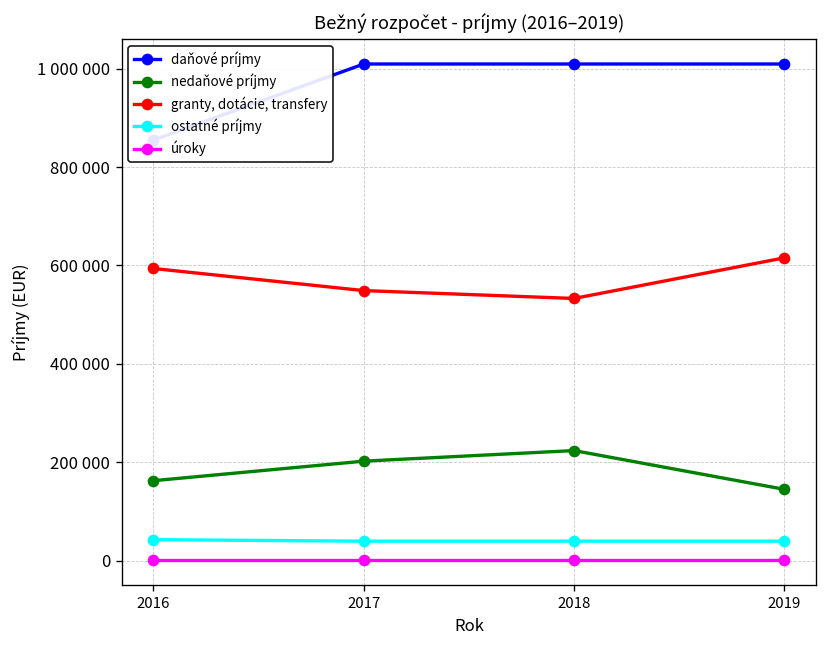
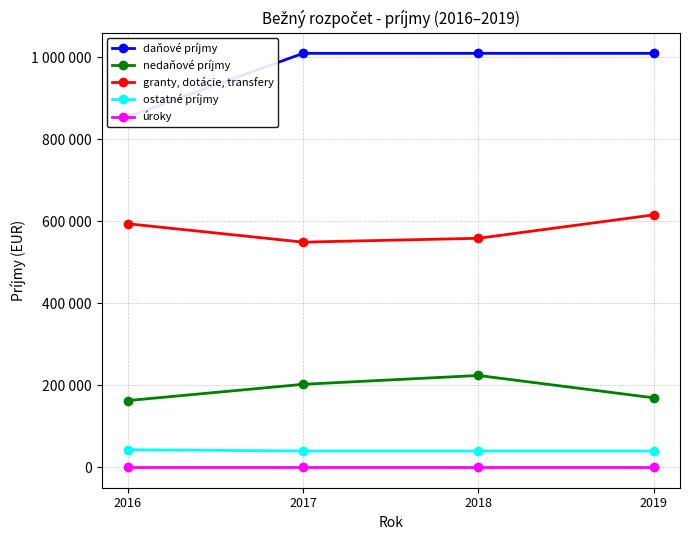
  {
    "daňové príjmy": {
      "2017": 1010000,
      "2018": 1010000,
      "2019": 1010000
    },
    "nedaňové príjmy": {
      "2016": 160000,
      "2017": 200000,
      "2018": 220000,
-     "2019": 150000
+     "2019": 170000
    },
    "granty, dotácie, transfery": {
      "2016": 590000,
      "2017": 550000,
-     "2018": 530000,
+     "2018": 560000,
      "2019": 620000
    },
    "ostatné príjmy": {
      "2016": 40000,
      "2017": 40000,
      "2018": 40000,
      "2019": 40000
    },
    "úroky": {
      "2016": 0,
      "2017": 0,
      "2018": 0,
      "2019": 0
    }
  }
